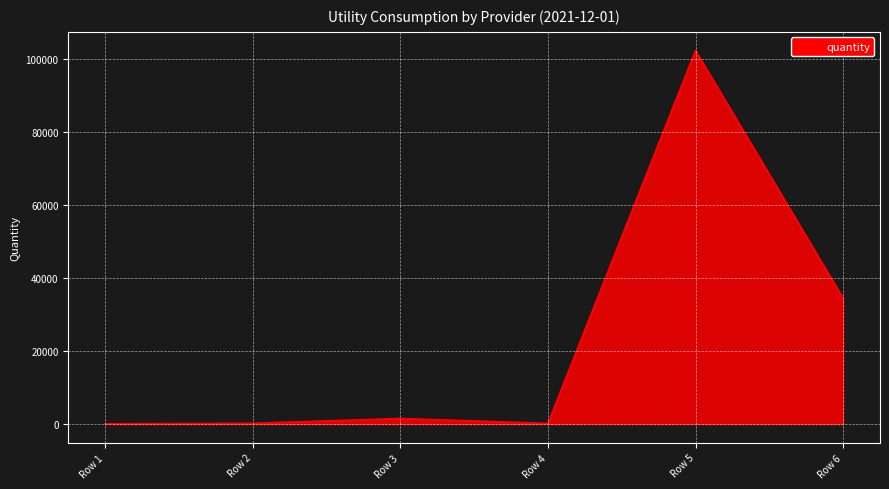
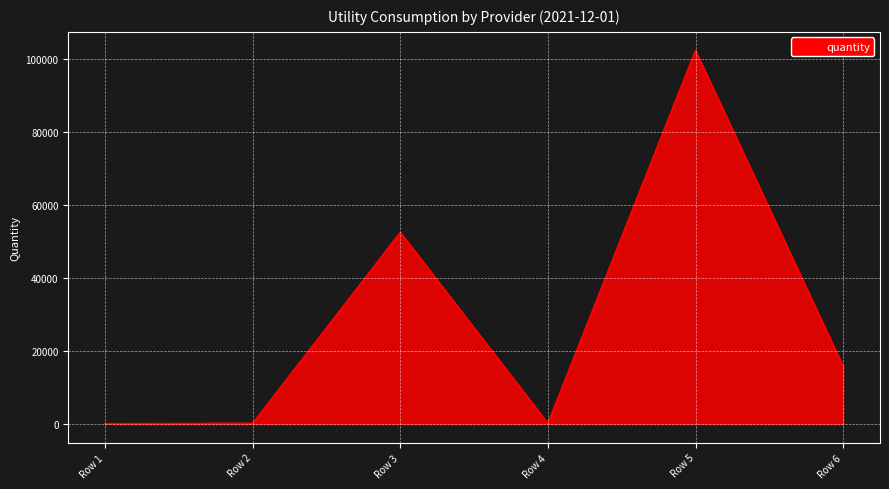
  {
    "Row 1": 0,
    "Row 2": 0,
-   "Row 3": 2000,
+   "Row 3": 53000,
    "Row 4": 0,
    "Row 5": 102000,
-   "Row 6": 35000
+   "Row 6": 16000
  }
